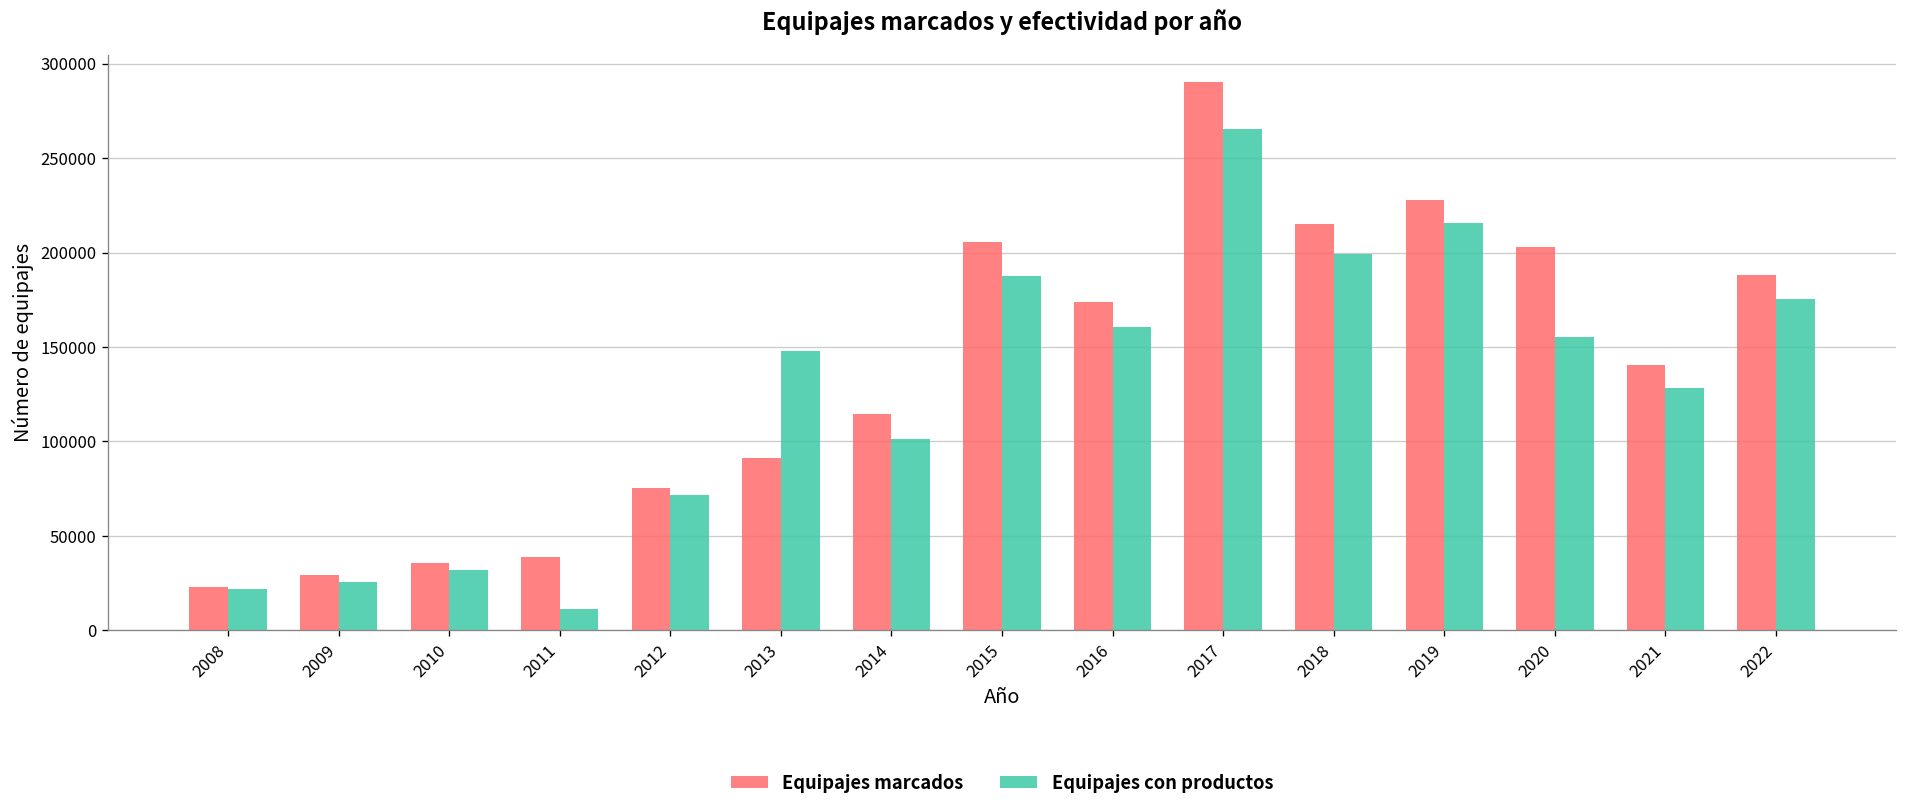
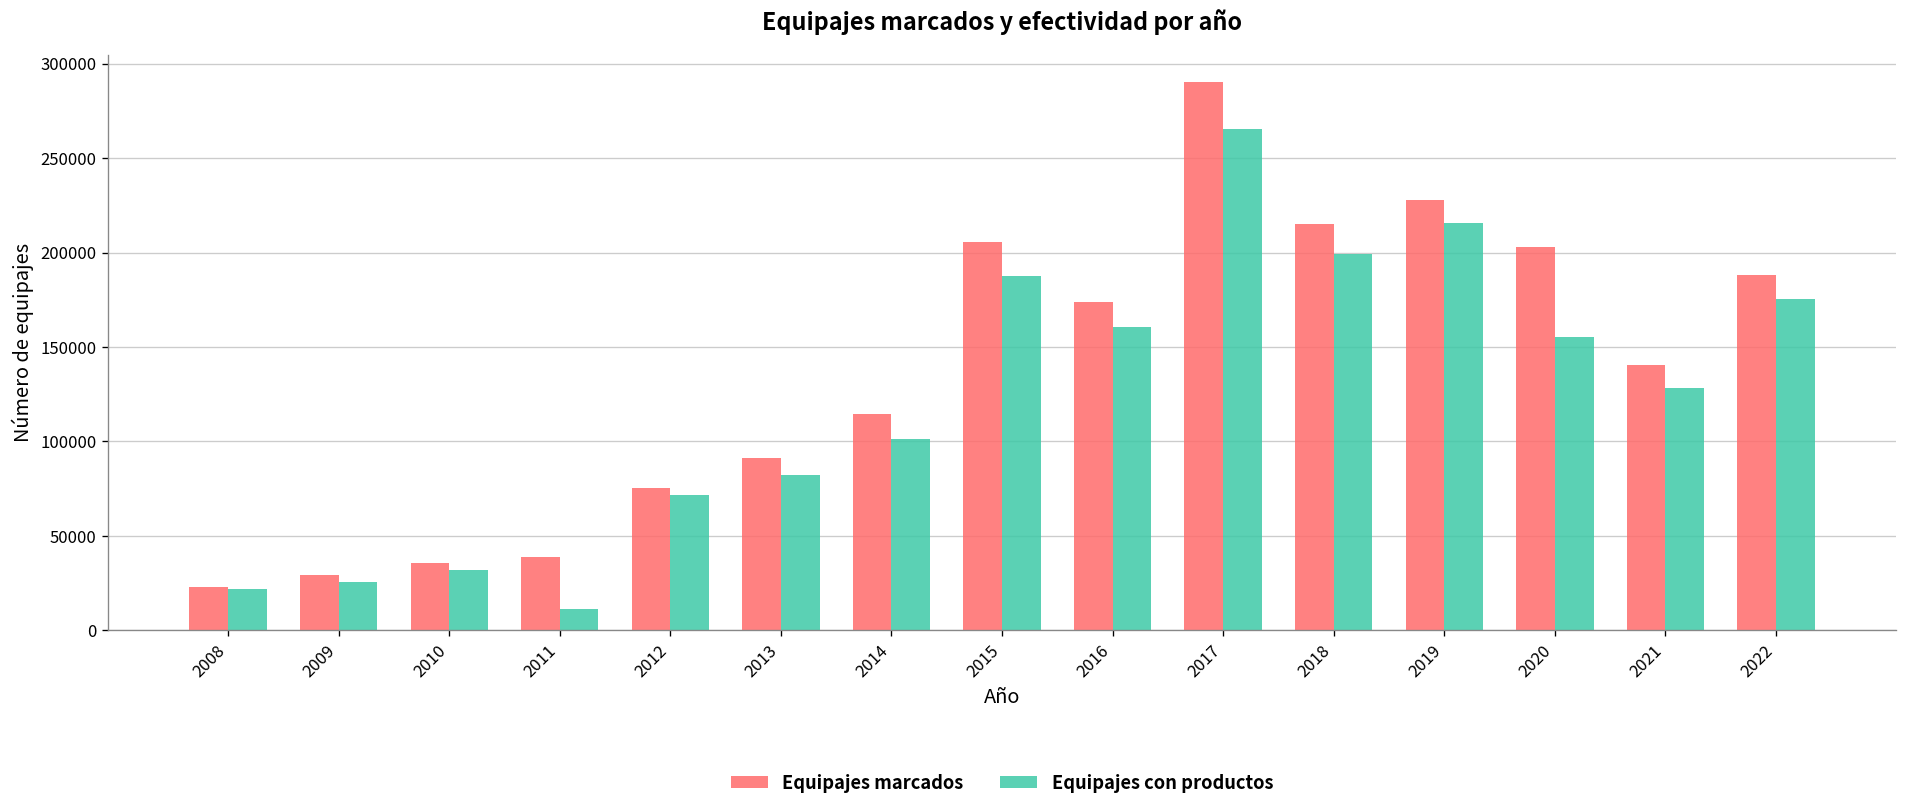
  {
    "Equipajes marcados": {
      "2008": 23000,
      "2009": 29000,
      "2010": 35000,
      "2011": 39000,
      "2012": 75000,
      "2013": 91000,
      "2014": 115000,
      "2015": 205000,
      "2016": 174000,
      "2017": 290000,
      "2018": 215000,
      "2019": 228000,
      "2020": 203000,
      "2021": 141000,
      "2022": 188000
    },
    "Equipajes con productos": {
      "2008": 22000,
      "2009": 26000,
      "2010": 32000,
      "2011": 11000,
      "2012": 72000,
-     "2013": 148000,
+     "2013": 82000,
      "2014": 101000,
      "2015": 187000,
      "2016": 161000,
      "2017": 265000,
      "2018": 199000,
      "2019": 216000,
      "2020": 156000,
      "2021": 128000,
      "2022": 175000
    }
  }
